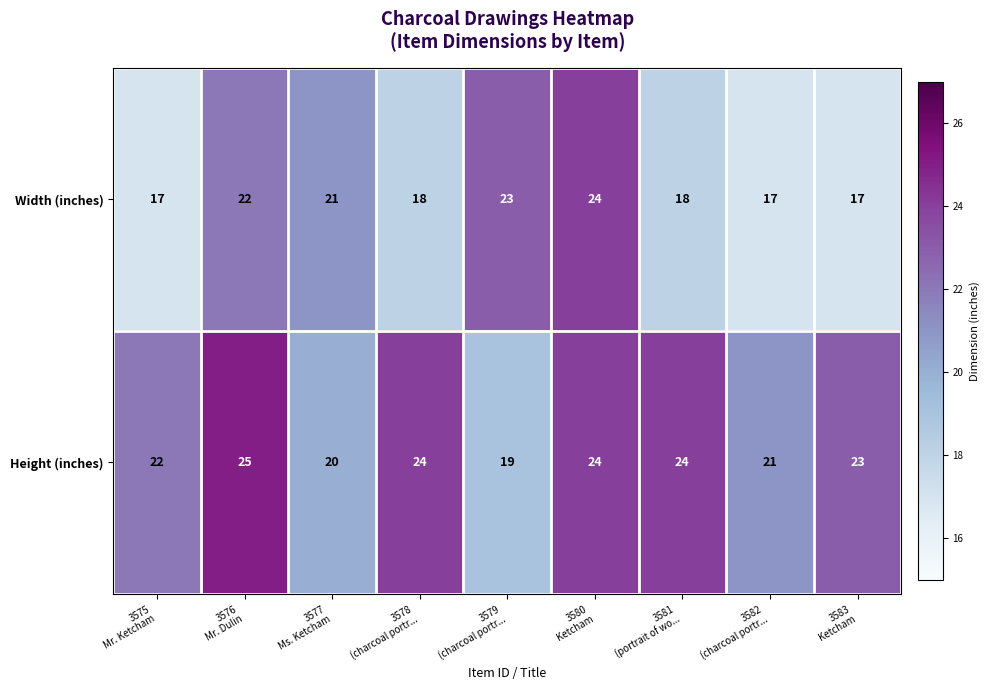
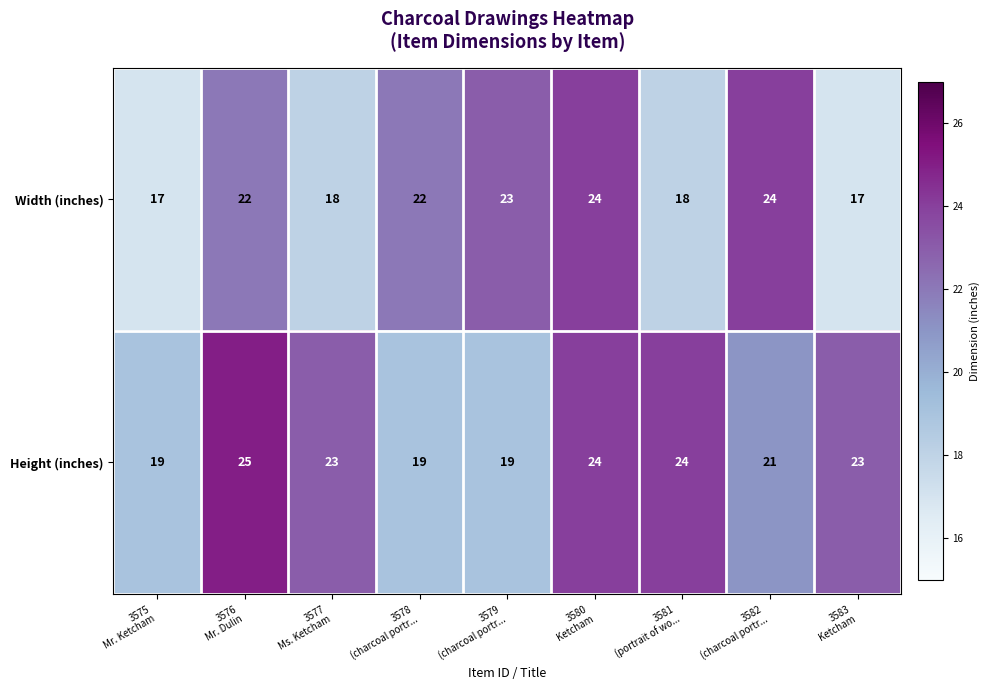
  {
    "Width (inches)": {
      "3575 Mr. Ketcham": 17,
      "3576 Mr. Dulin": 22,
-     "3577 Ms. Ketcham": 21,
-     "3578 (charcoal portr...": 18,
+     "3577 Ms. Ketcham": 18,
+     "3578 (charcoal portr...": 22,
      "3579 (charcoal portr...": 23,
      "3580 Ketcham": 24,
      "3581 (portrait of wo...": 18,
-     "3582 (charcoal portr...": 17,
+     "3582 (charcoal portr...": 24,
      "3583 Ketcham": 17
    },
    "Height (inches)": {
-     "3575 Mr. Ketcham": 22,
+     "3575 Mr. Ketcham": 19,
      "3576 Mr. Dulin": 25,
-     "3577 Ms. Ketcham": 20,
-     "3578 (charcoal portr...": 24,
+     "3577 Ms. Ketcham": 23,
+     "3578 (charcoal portr...": 19,
      "3579 (charcoal portr...": 19,
      "3580 Ketcham": 24,
      "3581 (portrait of wo...": 24,
      "3582 (charcoal portr...": 21,
      "3583 Ketcham": 23
    }
  }
